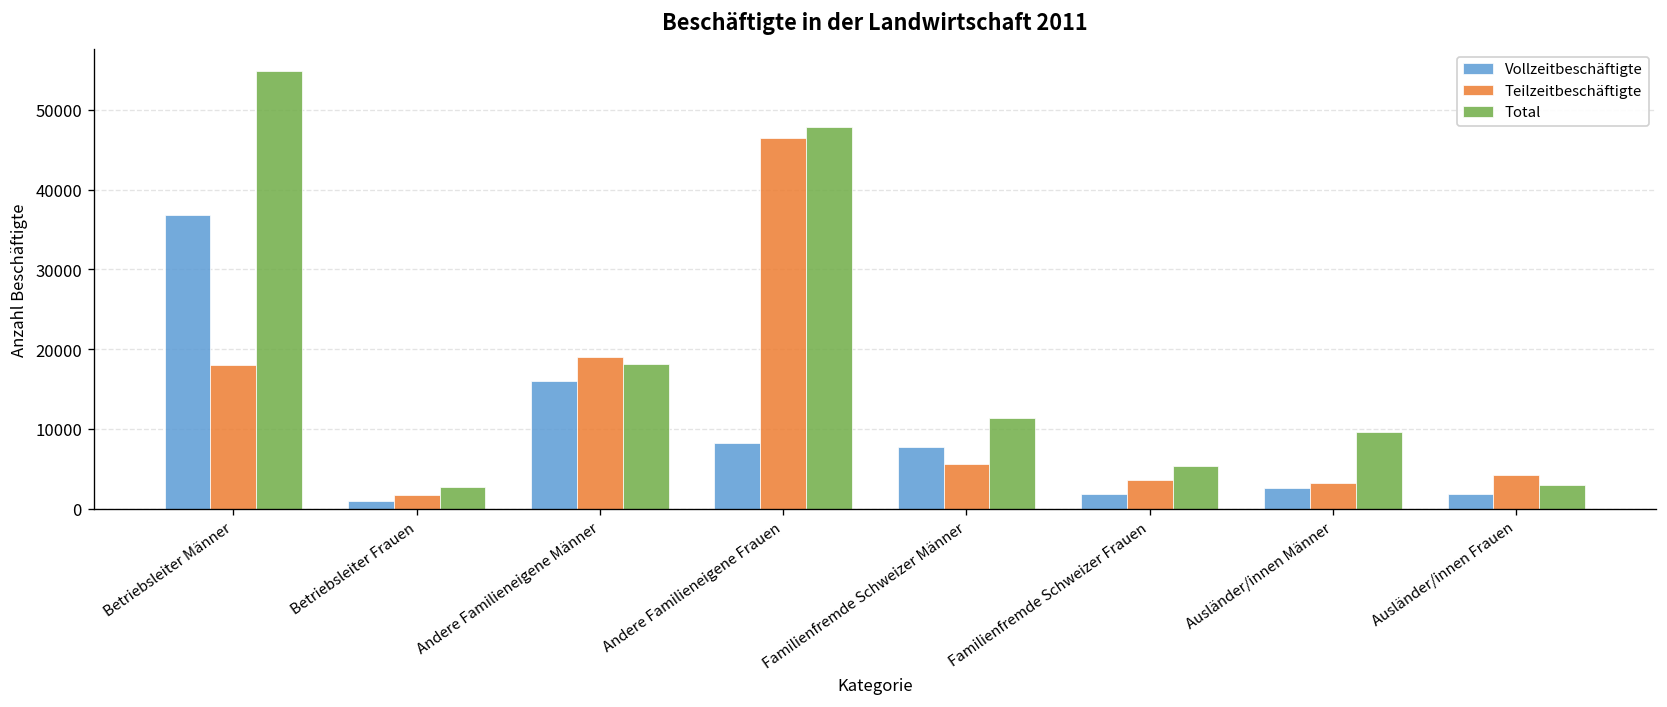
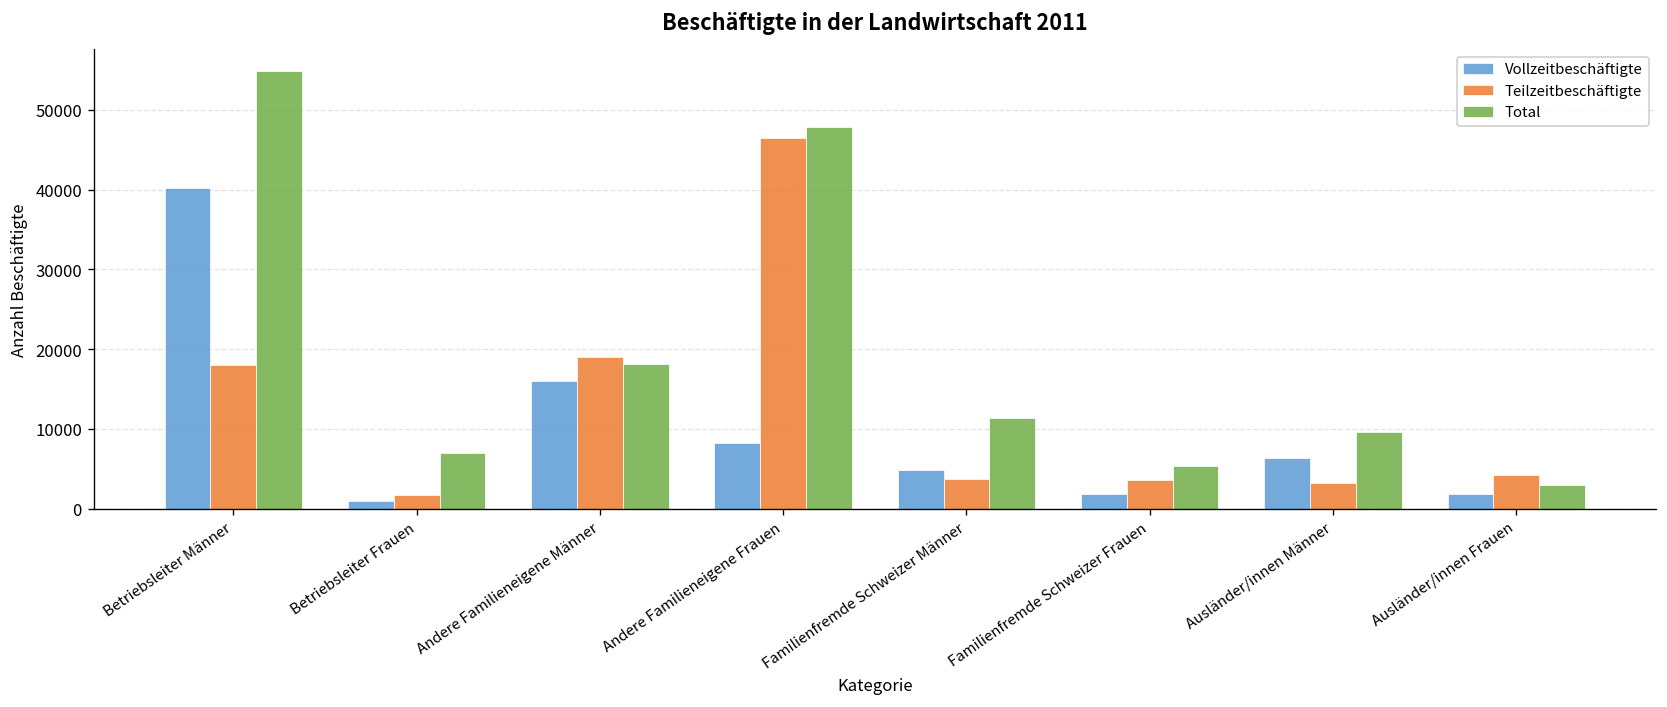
  {
    "Vollzeitbeschäftigte": {
-     "Betriebsleiter Männer": 37000,
+     "Betriebsleiter Männer": 40000,
      "Betriebsleiter Frauen": 1000,
      "Andere Familieneigene Männer": 16000,
      "Andere Familieneigene Frauen": 8000,
-     "Familienfremde Schweizer Männer": 8000,
+     "Familienfremde Schweizer Männer": 5000,
      "Familienfremde Schweizer Frauen": 2000,
-     "Ausländer/innen Männer": 3000,
+     "Ausländer/innen Männer": 6000,
      "Ausländer/innen Frauen": 2000
    },
    "Teilzeitbeschäftigte": {
      "Betriebsleiter Männer": 18000,
      "Betriebsleiter Frauen": 2000,
      "Andere Familieneigene Männer": 19000,
      "Andere Familieneigene Frauen": 46000,
-     "Familienfremde Schweizer Männer": 6000,
+     "Familienfremde Schweizer Männer": 4000,
      "Familienfremde Schweizer Frauen": 4000,
      "Ausländer/innen Männer": 3000,
      "Ausländer/innen Frauen": 4000
    },
    "Total": {
      "Betriebsleiter Männer": 55000,
-     "Betriebsleiter Frauen": 3000,
+     "Betriebsleiter Frauen": 7000,
      "Andere Familieneigene Männer": 18000,
      "Andere Familieneigene Frauen": 48000,
      "Familienfremde Schweizer Männer": 11000,
      "Familienfremde Schweizer Frauen": 5000,
      "Ausländer/innen Männer": 10000,
      "Ausländer/innen Frauen": 3000
    }
  }
